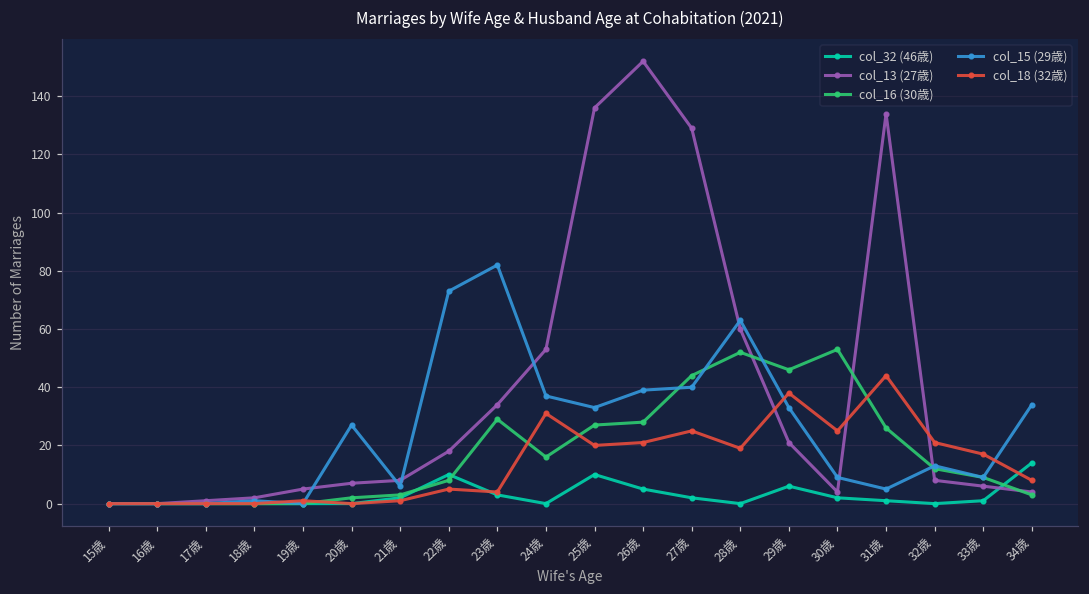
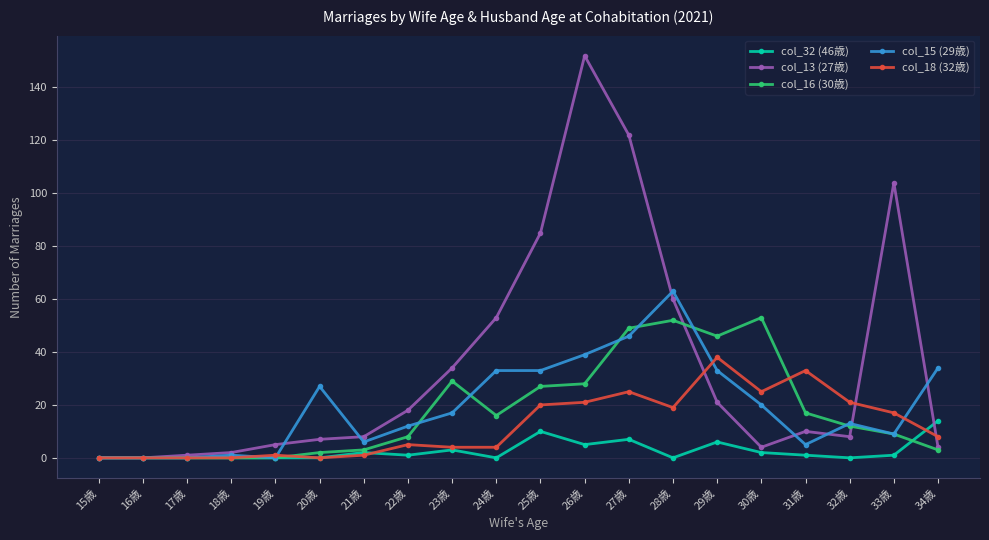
  {
    "col_32 (46歳)": {
      "21歳": 2,
-     "22歳": 10,
+     "22歳": 1,
      "23歳": 3,
      "24歳": 0,
      "25歳": 10,
      "26歳": 5,
-     "27歳": 2,
+     "27歳": 7,
      "28歳": 0,
      "29歳": 6,
      "30歳": 2,
      "31歳": 1,
      "32歳": 0,
      "33歳": 1,
      "34歳": 14
    },
    "col_13 (27歳)": {
      "17歳": 1,
      "18歳": 2,
      "19歳": 5,
      "20歳": 7,
      "21歳": 8,
      "22歳": 18,
      "23歳": 34,
      "24歳": 53,
-     "25歳": 136,
+     "25歳": 85,
      "26歳": 152,
-     "27歳": 129,
+     "27歳": 122,
      "28歳": 60,
      "29歳": 21,
      "30歳": 4,
-     "31歳": 134,
+     "31歳": 10,
      "32歳": 8,
-     "33歳": 6,
+     "33歳": 104,
      "34歳": 4
    },
    "col_16 (30歳)": {
      "20歳": 2,
      "21歳": 3,
      "22歳": 8,
      "23歳": 29,
      "24歳": 16,
      "25歳": 27,
      "26歳": 28,
-     "27歳": 44,
+     "27歳": 49,
      "28歳": 52,
      "29歳": 46,
      "30歳": 53,
-     "31歳": 26,
+     "31歳": 17,
      "32歳": 12,
      "34歳": 3
    },
    "col_15 (29歳)": {
      "18歳": 1,
      "20歳": 27,
      "21歳": 6,
-     "22歳": 73,
-     "23歳": 82,
-     "24歳": 37,
+     "22歳": 12,
+     "23歳": 17,
+     "24歳": 33,
      "25歳": 33,
      "26歳": 39,
-     "27歳": 40,
+     "27歳": 46,
      "28歳": 63,
      "29歳": 33,
-     "30歳": 9,
+     "30歳": 20,
      "31歳": 5,
      "32歳": 13,
      "34歳": 34
    },
    "col_18 (32歳)": {
      "19歳": 1,
      "21歳": 1,
      "22歳": 5,
      "23歳": 4,
-     "24歳": 31,
+     "24歳": 4,
      "25歳": 20,
      "26歳": 21,
      "27歳": 25,
      "28歳": 19,
      "29歳": 38,
      "30歳": 25,
-     "31歳": 44,
+     "31歳": 33,
      "32歳": 21,
      "33歳": 17,
      "34歳": 8
    }
  }
